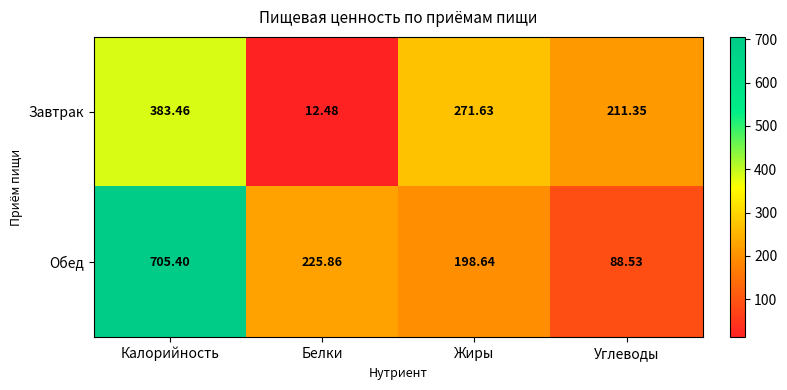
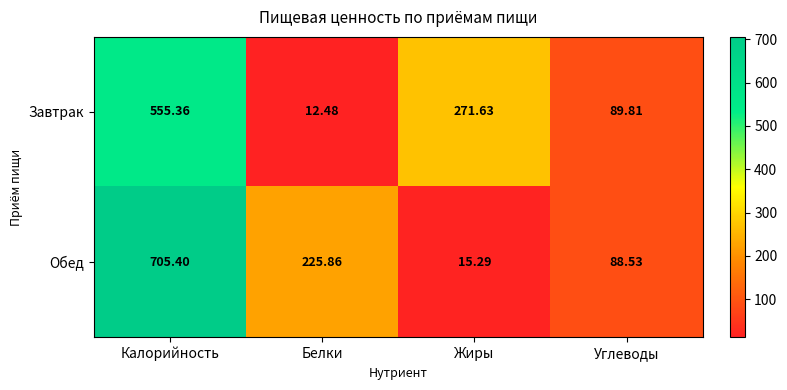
  {
    "Завтрак": {
-     "Калорийность": 383.46,
+     "Калорийность": 555.36,
      "Белки": 12.48,
      "Жиры": 271.63,
-     "Углеводы": 211.35
+     "Углеводы": 89.81
    },
    "Обед": {
      "Калорийность": 705.40,
      "Белки": 225.86,
-     "Жиры": 198.64,
+     "Жиры": 15.29,
      "Углеводы": 88.53
    }
  }
